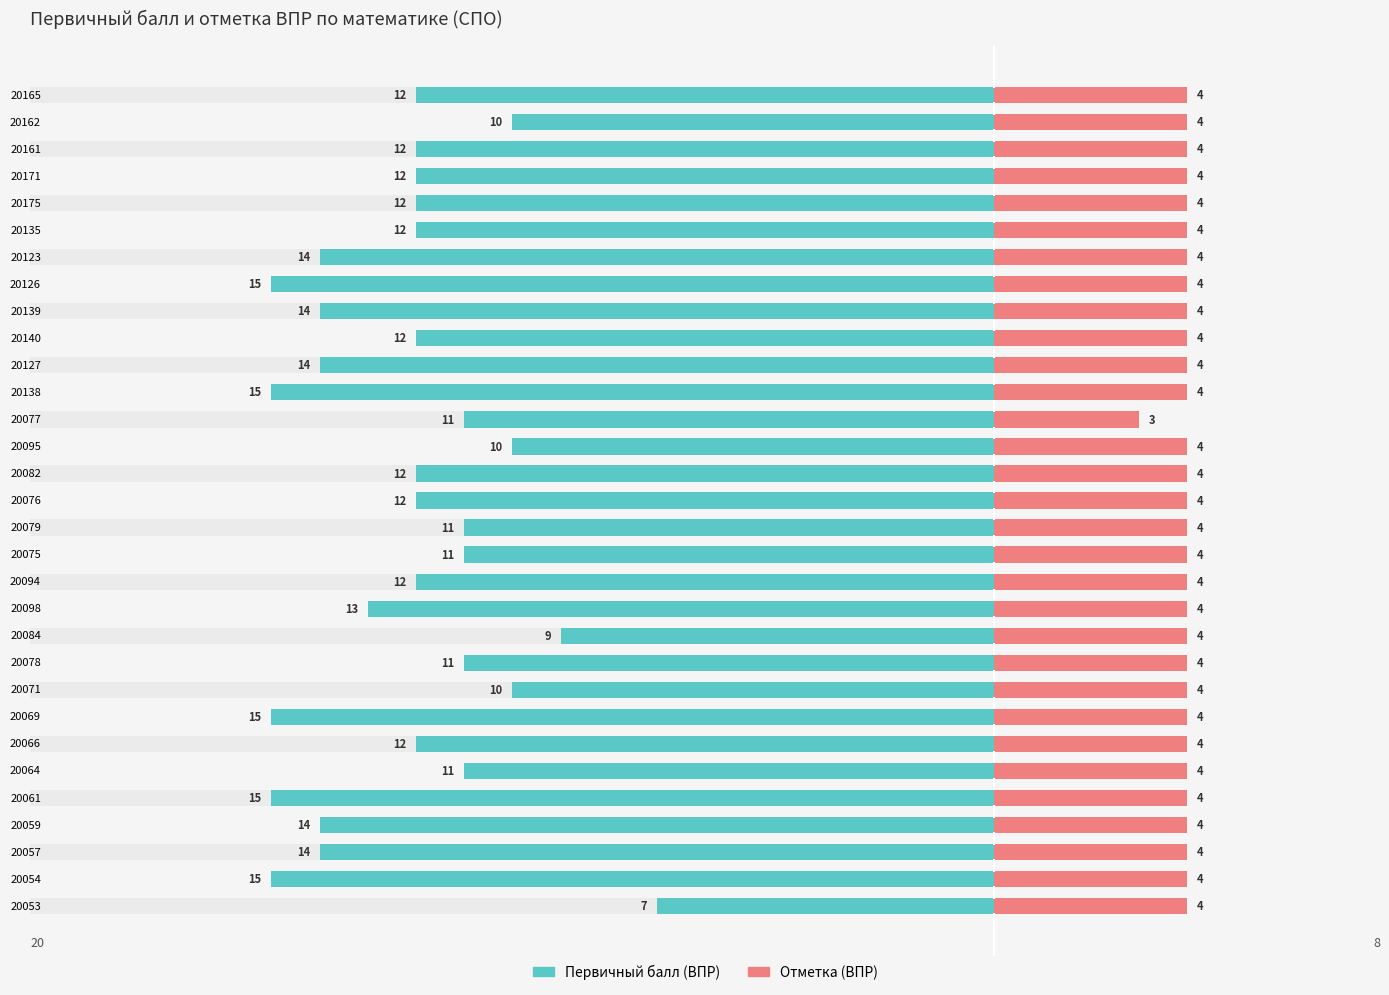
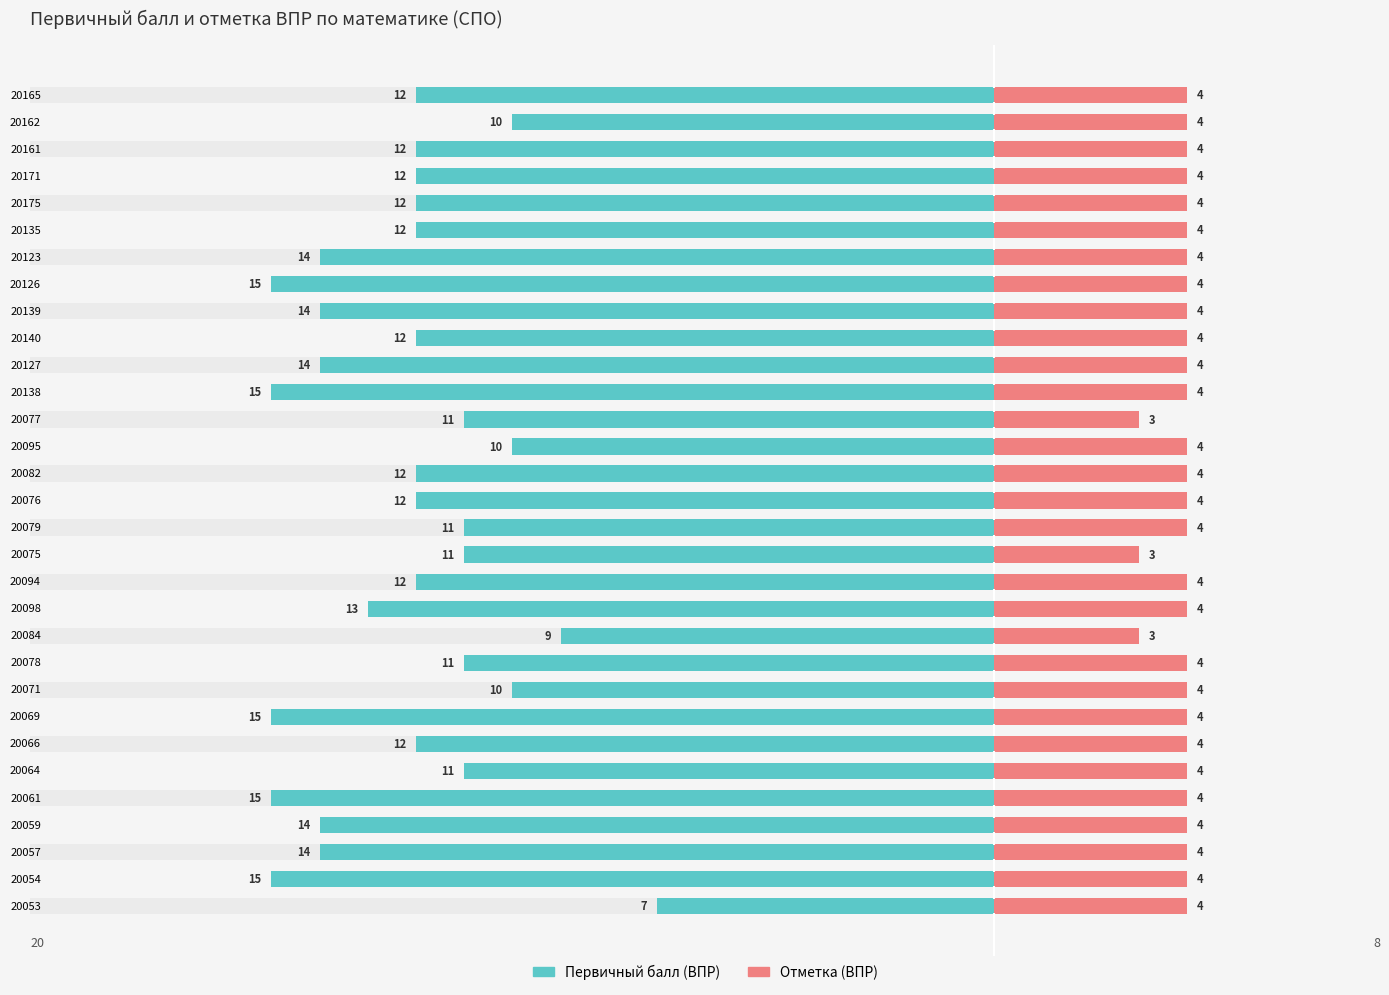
  {
    "Отметка (ВПР)": {
      "20165": 4,
      "20162": 4,
      "20161": 4,
      "20171": 4,
      "20175": 4,
      "20135": 4,
      "20123": 4,
      "20126": 4,
      "20139": 4,
      "20140": 4,
      "20127": 4,
      "20138": 4,
      "20077": 3,
      "20095": 4,
      "20082": 4,
      "20076": 4,
      "20079": 4,
-     "20075": 4,
+     "20075": 3,
      "20094": 4,
      "20098": 4,
-     "20084": 4,
+     "20084": 3,
      "20078": 4,
      "20071": 4,
      "20069": 4,
      "20066": 4,
      "20064": 4,
      "20061": 4,
      "20059": 4,
      "20057": 4,
      "20054": 4,
      "20053": 4
    }
  }
